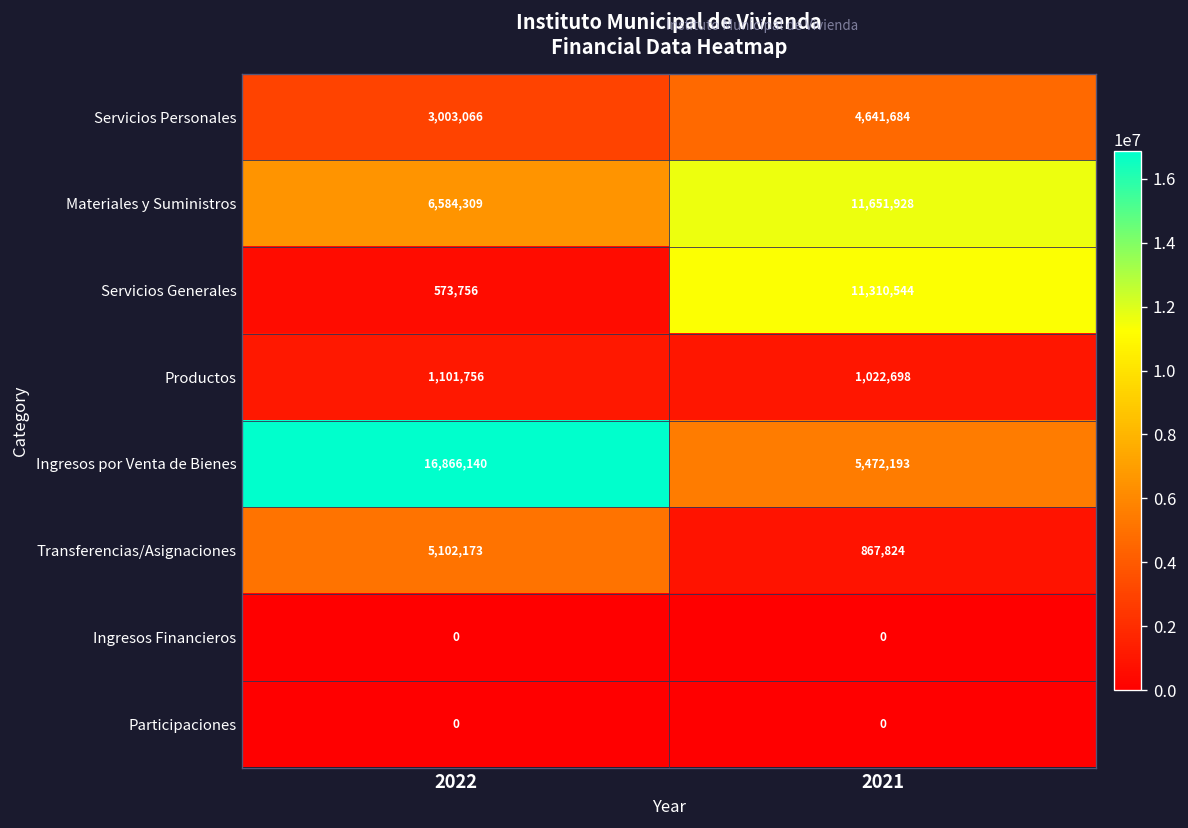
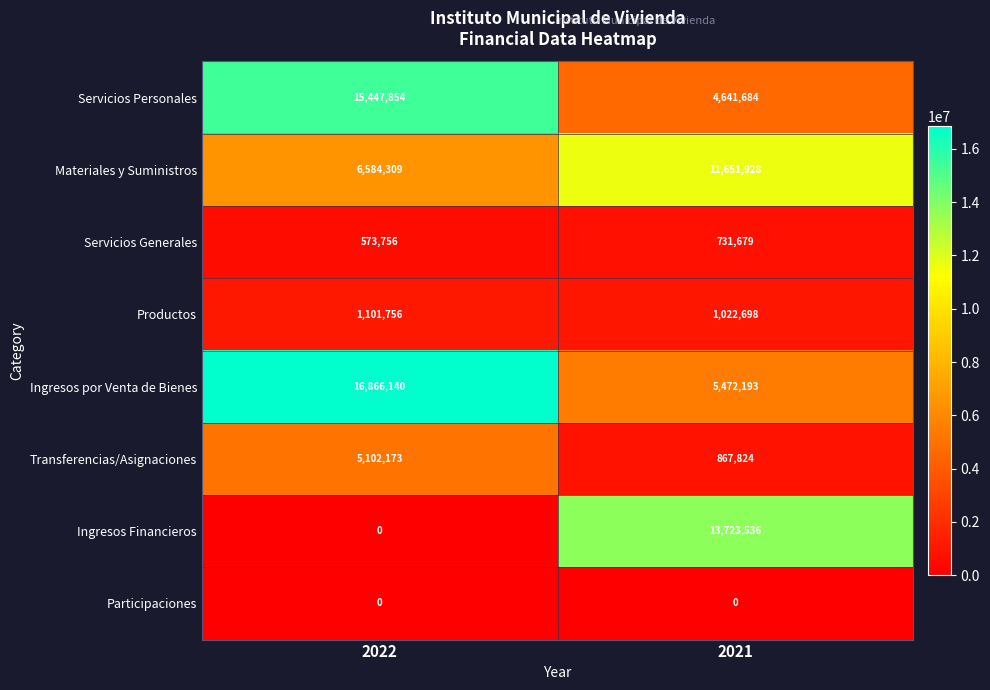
  {
    "Servicios Personales": {
-     "2022": "3,003,066",
+     "2022": "15,447,854",
      "2021": "4,641,684"
    },
    "Materiales y Suministros": {
      "2022": "6,584,309",
      "2021": "11,651,928"
    },
    "Servicios Generales": {
      "2022": "573,756",
-     "2021": "11,310,544"
+     "2021": "731,679"
    },
    "Productos": {
      "2022": "1,101,756",
      "2021": "1,022,698"
    },
    "Ingresos por Venta de Bienes": {
      "2022": "16,866,140",
      "2021": "5,472,193"
    },
    "Transferencias/Asignaciones": {
      "2022": "5,102,173",
      "2021": "867,824"
    },
    "Ingresos Financieros": {
      "2022": "0",
-     "2021": "0"
+     "2021": "13,723,536"
    },
    "Participaciones": {
      "2022": "0",
      "2021": "0"
    }
  }
